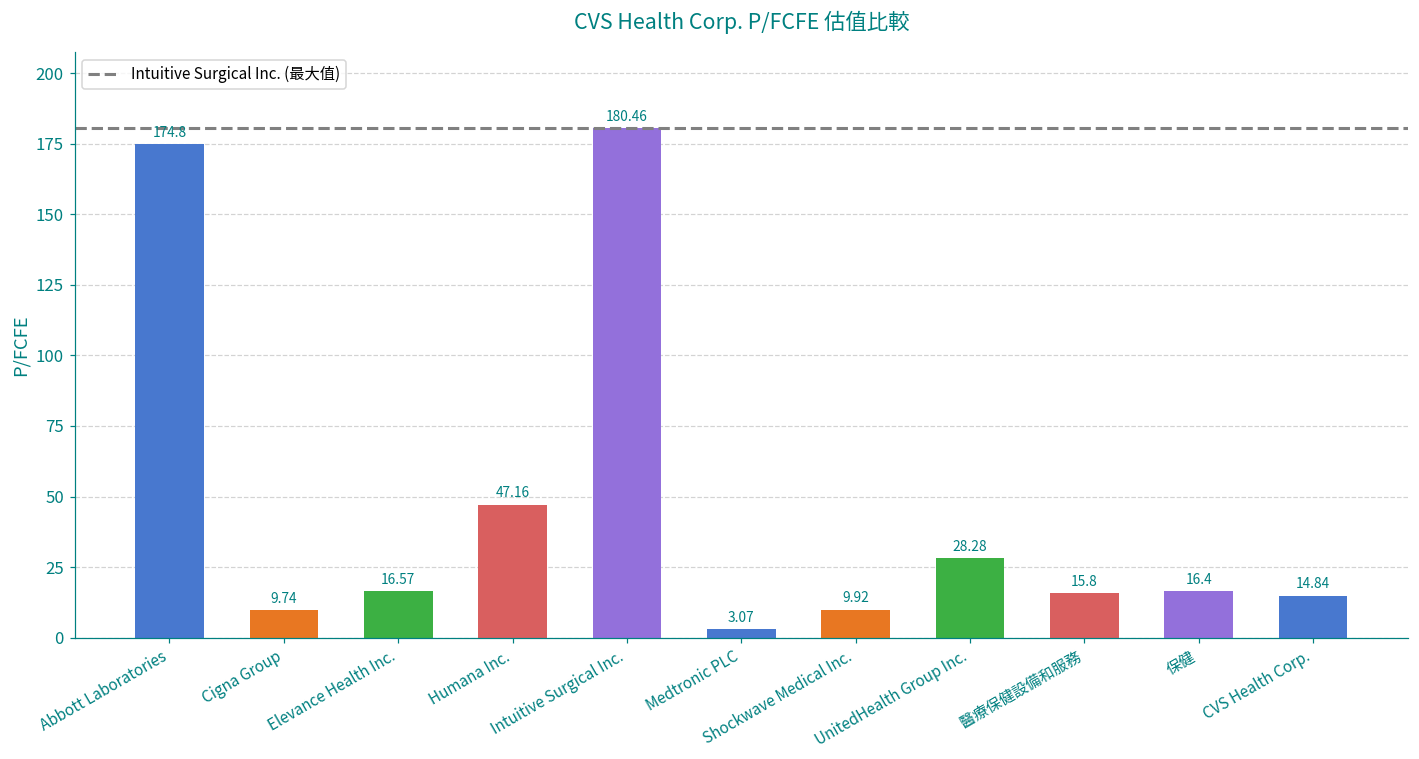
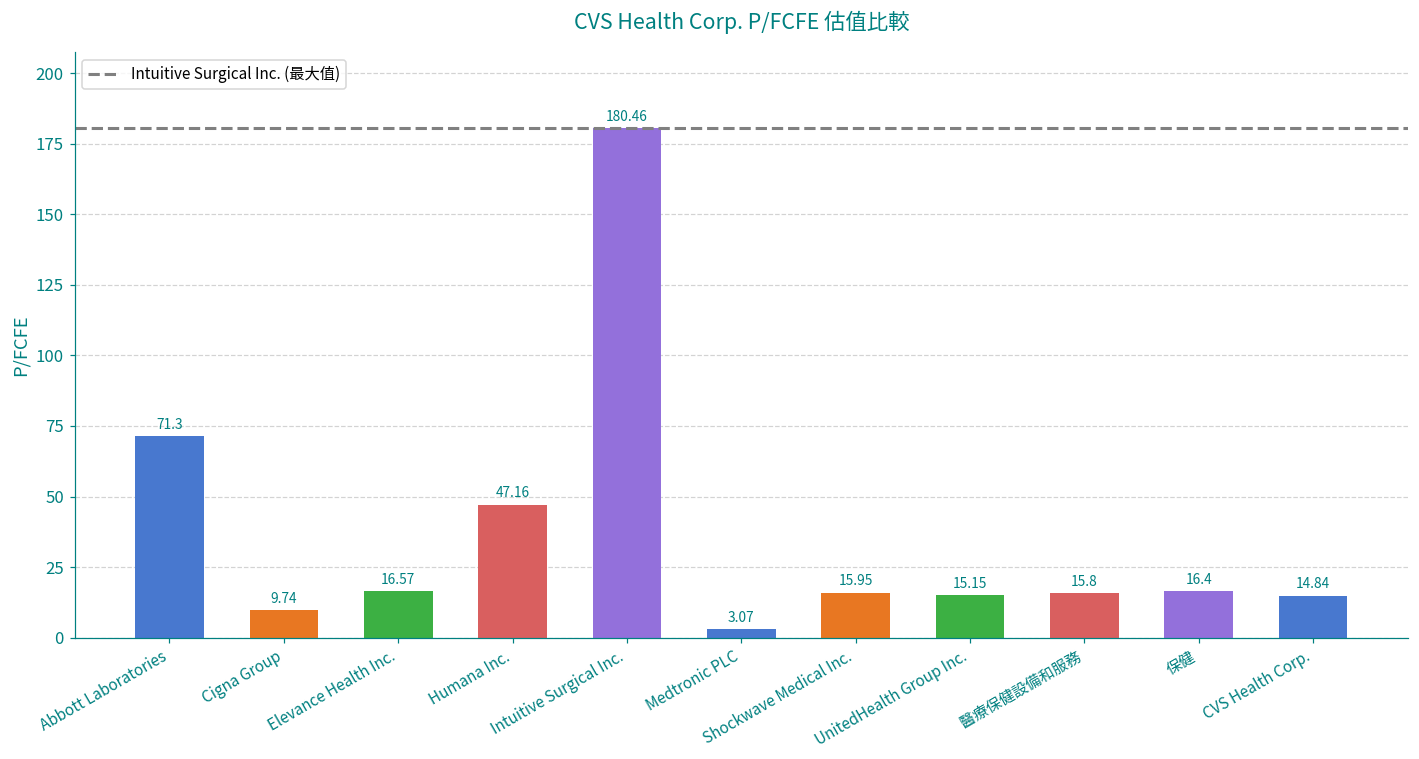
  {
-   "Abbott Laboratories": 174.8,
+   "Abbott Laboratories": 71.3,
    "Cigna Group": 9.74,
    "Elevance Health Inc.": 16.57,
    "Humana Inc.": 47.16,
    "Intuitive Surgical Inc.": 180.46,
    "Medtronic PLC": 3.07,
-   "Shockwave Medical Inc.": 9.92,
-   "UnitedHealth Group Inc.": 28.28,
+   "Shockwave Medical Inc.": 15.95,
+   "UnitedHealth Group Inc.": 15.15,
    "醫療保健設備和服務": 15.8,
    "保健": 16.4,
    "CVS Health Corp.": 14.84
  }
